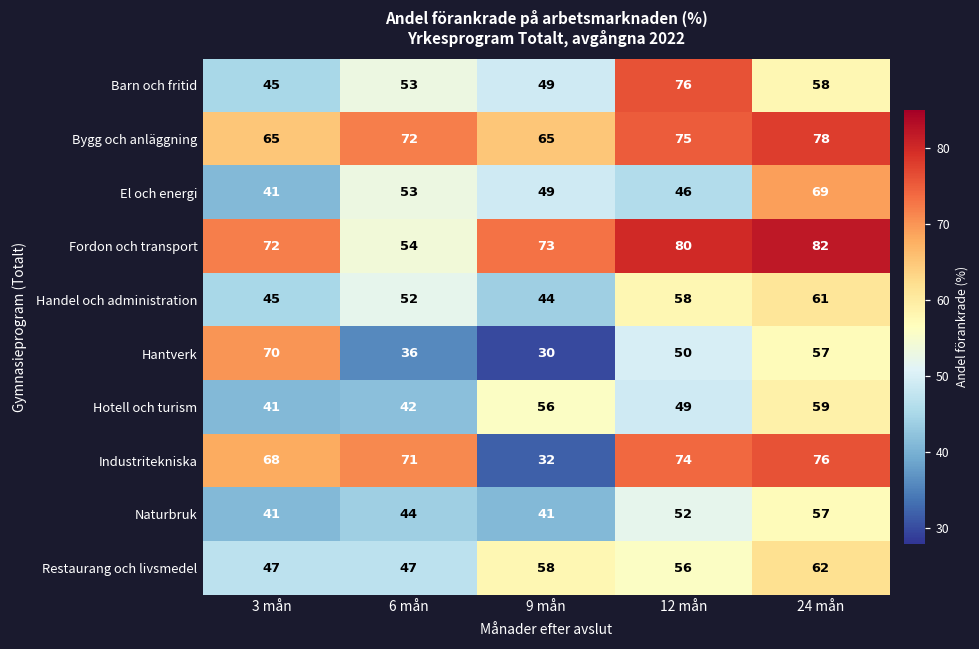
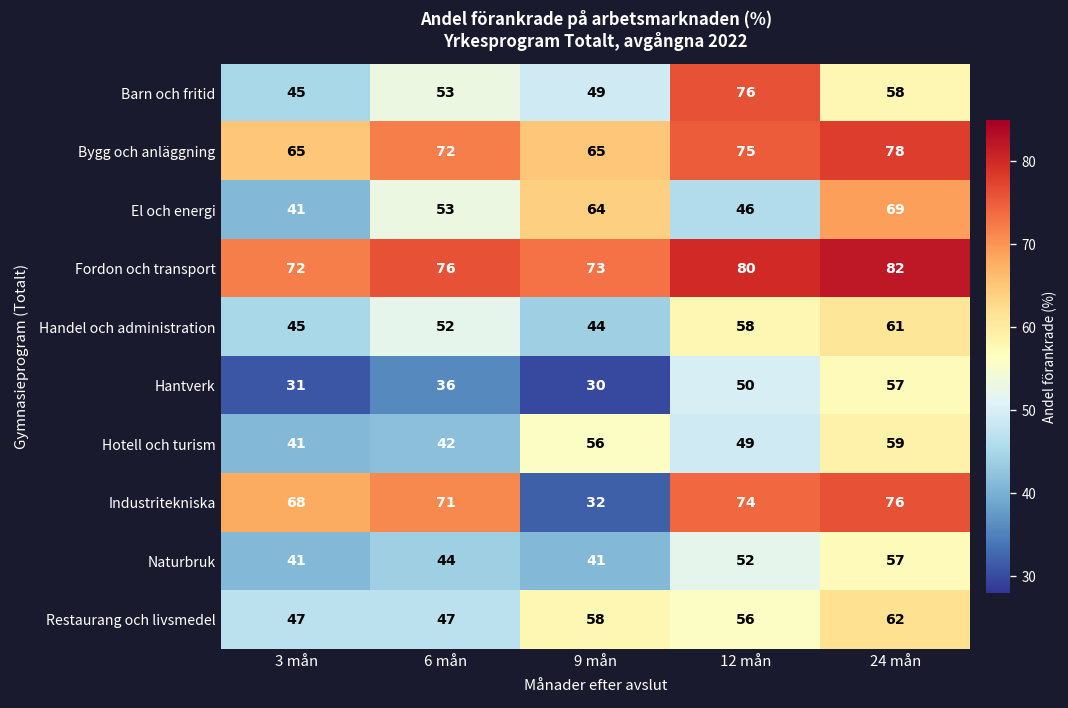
  {
    "Barn och fritid": {
      "3 mån": 45,
      "6 mån": 53,
      "9 mån": 49,
      "12 mån": 76,
      "24 mån": 58
    },
    "Bygg och anläggning": {
      "3 mån": 65,
      "6 mån": 72,
      "9 mån": 65,
      "12 mån": 75,
      "24 mån": 78
    },
    "El och energi": {
      "3 mån": 41,
      "6 mån": 53,
-     "9 mån": 49,
+     "9 mån": 64,
      "12 mån": 46,
      "24 mån": 69
    },
    "Fordon och transport": {
      "3 mån": 72,
-     "6 mån": 54,
+     "6 mån": 76,
      "9 mån": 73,
      "12 mån": 80,
      "24 mån": 82
    },
    "Handel och administration": {
      "3 mån": 45,
      "6 mån": 52,
      "9 mån": 44,
      "12 mån": 58,
      "24 mån": 61
    },
    "Hantverk": {
-     "3 mån": 70,
+     "3 mån": 31,
      "6 mån": 36,
      "9 mån": 30,
      "12 mån": 50,
      "24 mån": 57
    },
    "Hotell och turism": {
      "3 mån": 41,
      "6 mån": 42,
      "9 mån": 56,
      "12 mån": 49,
      "24 mån": 59
    },
    "Industritekniska": {
      "3 mån": 68,
      "6 mån": 71,
      "9 mån": 32,
      "12 mån": 74,
      "24 mån": 76
    },
    "Naturbruk": {
      "3 mån": 41,
      "6 mån": 44,
      "9 mån": 41,
      "12 mån": 52,
      "24 mån": 57
    },
    "Restaurang och livsmedel": {
      "3 mån": 47,
      "6 mån": 47,
      "9 mån": 58,
      "12 mån": 56,
      "24 mån": 62
    }
  }
